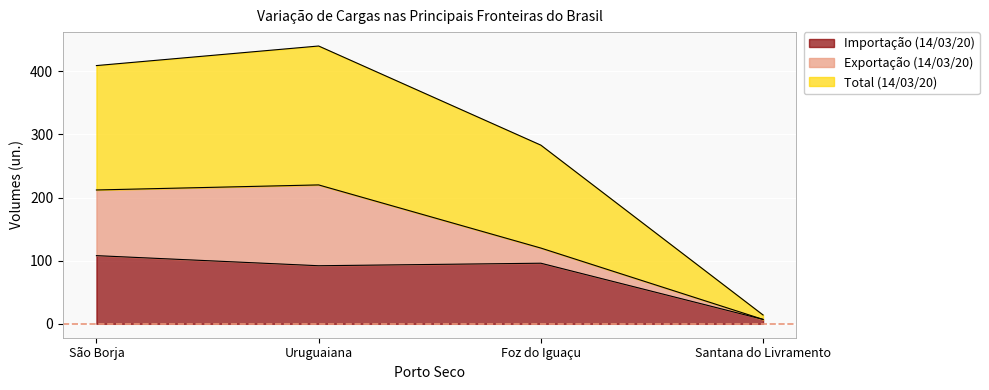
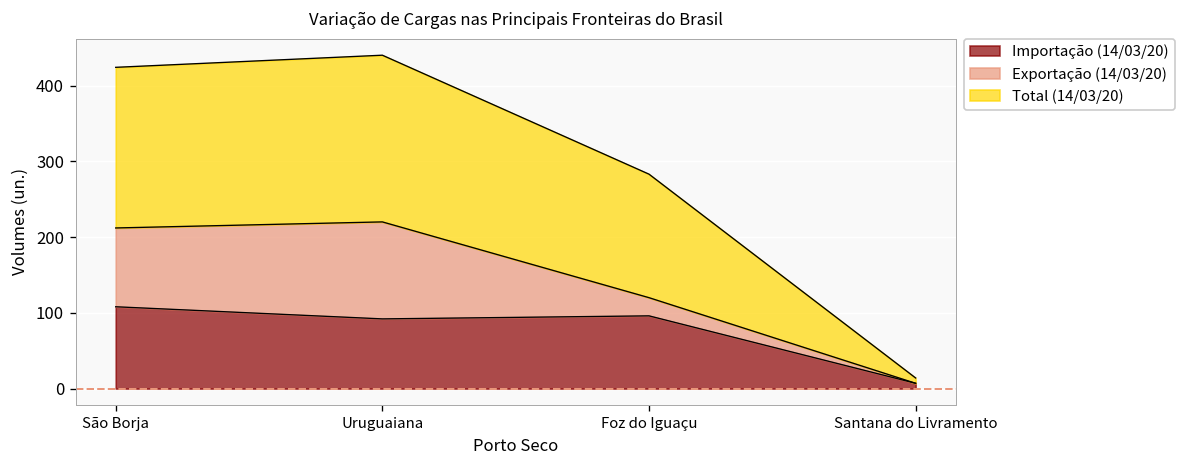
  {
    "Importação (14/03/20)": {
      "São Borja": 110,
      "Uruguaiana": 90,
      "Foz do Iguaçu": 100
    },
    "Exportação (14/03/20)": {
      "São Borja": 100,
      "Uruguaiana": 130,
      "Foz do Iguaçu": 20
    },
    "Total (14/03/20)": {
-     "São Borja": 200,
+     "São Borja": 210,
      "Uruguaiana": 220,
      "Foz do Iguaçu": 160,
      "Santana do Livramento": 10
    }
  }
